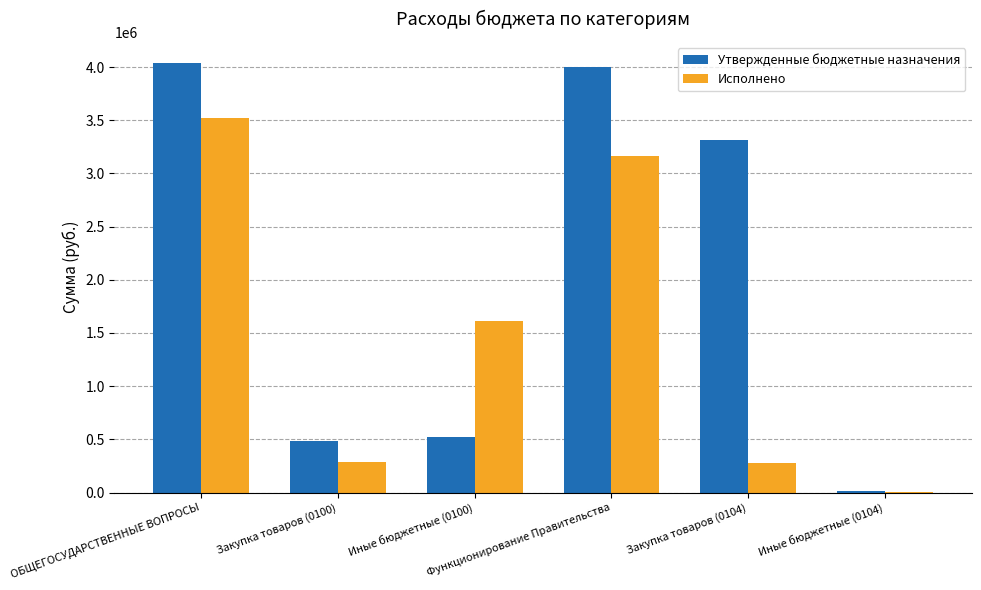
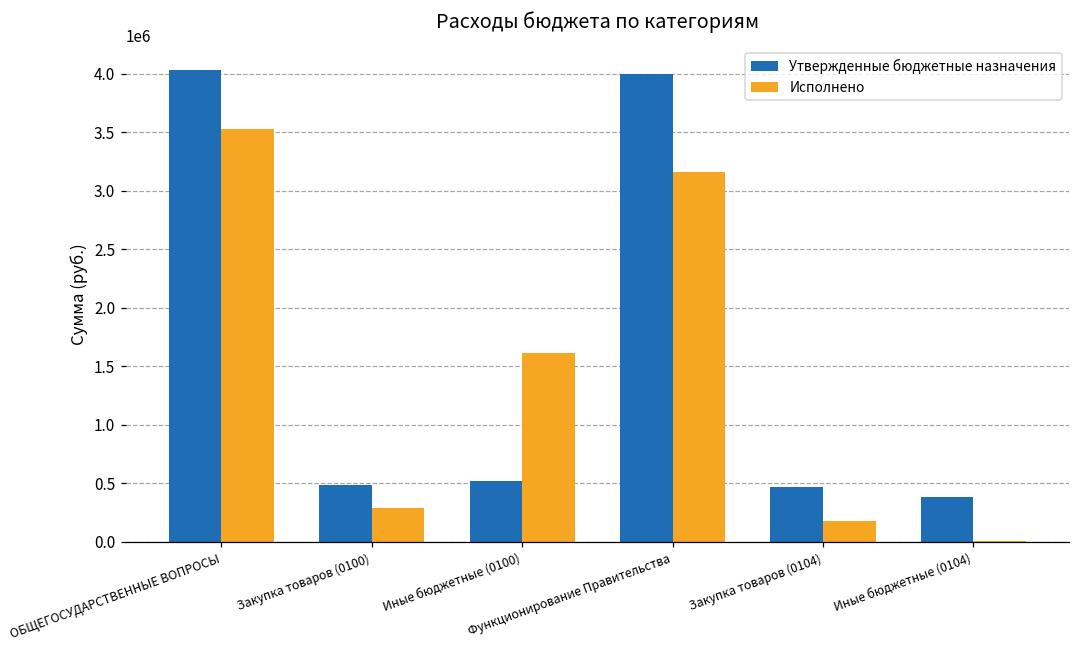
  {
    "Утвержденные бюджетные назначения": {
      "ОБЩЕГОСУДАРСТВЕННЫЕ ВОПРОСЫ": 4040000,
      "Закупка товаров (0100)": 490000,
      "Иные бюджетные (0100)": 520000,
      "Функционирование Правительства": 4000000,
-     "Закупка товаров (0104)": 3310000,
-     "Иные бюджетные (0104)": 20000
+     "Закупка товаров (0104)": 470000,
+     "Иные бюджетные (0104)": 380000
    },
    "Исполнено": {
      "ОБЩЕГОСУДАРСТВЕННЫЕ ВОПРОСЫ": 3520000,
      "Закупка товаров (0100)": 290000,
      "Иные бюджетные (0100)": 1620000,
      "Функционирование Правительства": 3160000,
-     "Закупка товаров (0104)": 280000
+     "Закупка товаров (0104)": 180000
    }
  }
